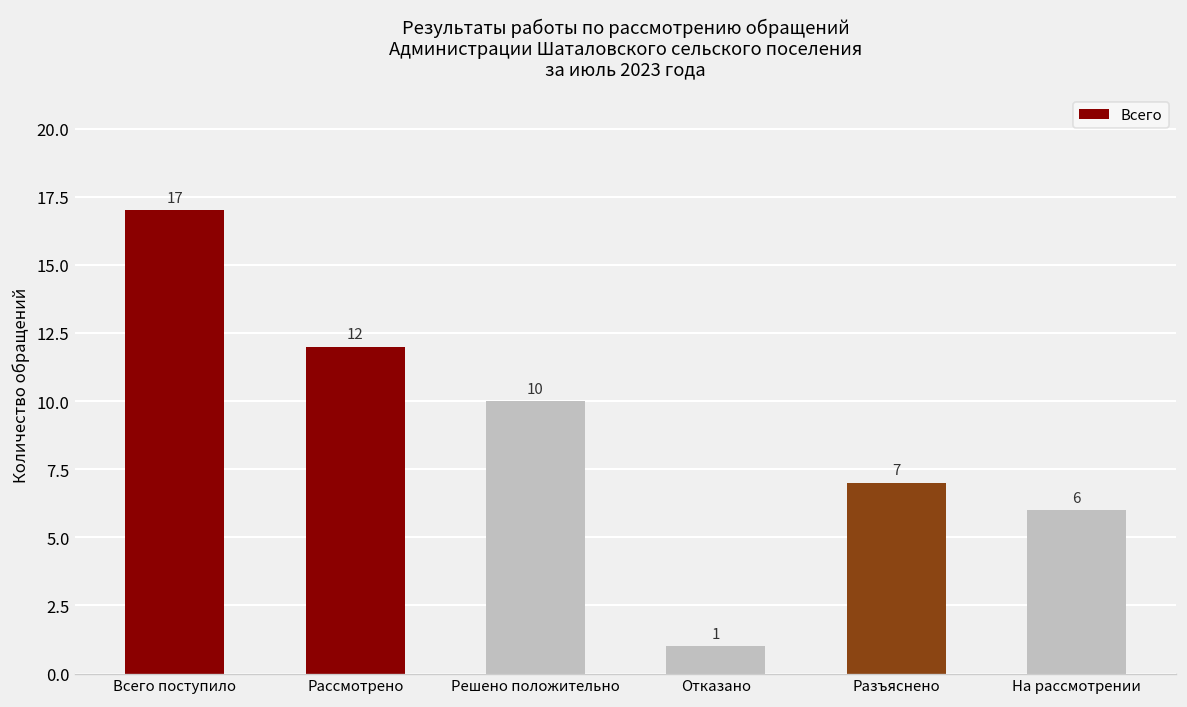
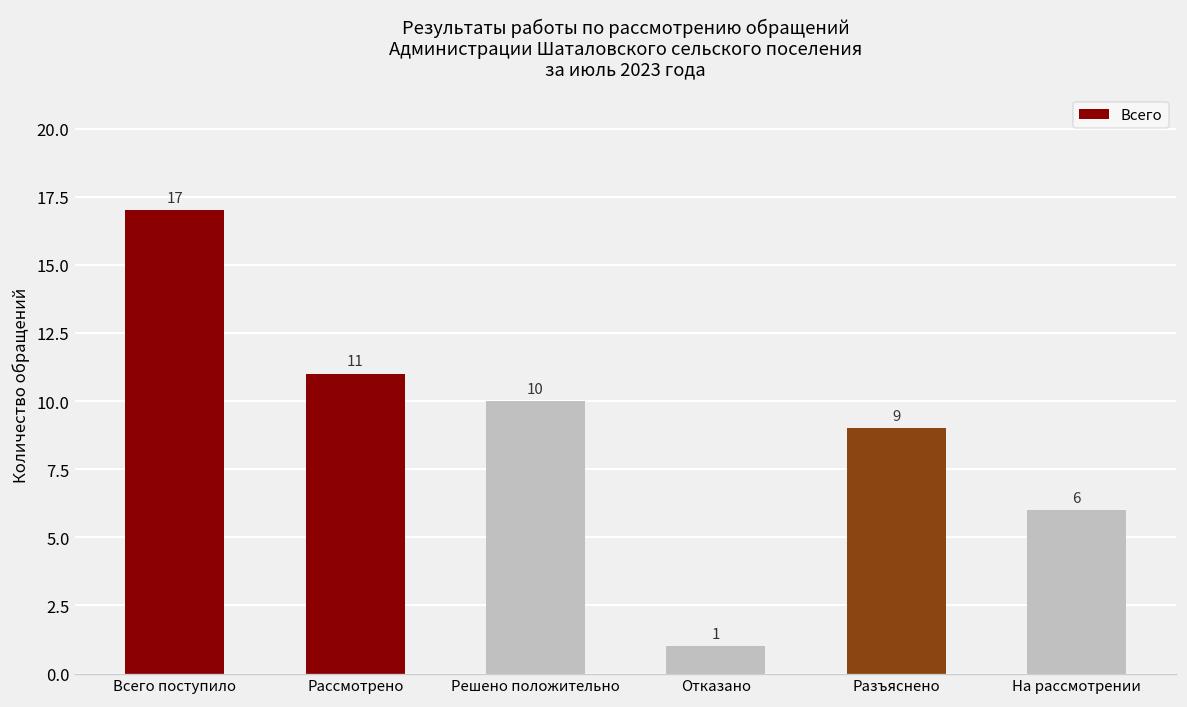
  {
    "Всего поступило": 17,
-   "Рассмотрено": 12,
+   "Рассмотрено": 11,
    "Решено положительно": 10,
    "Отказано": 1,
-   "Разъяснено": 7,
+   "Разъяснено": 9,
    "На рассмотрении": 6
  }
